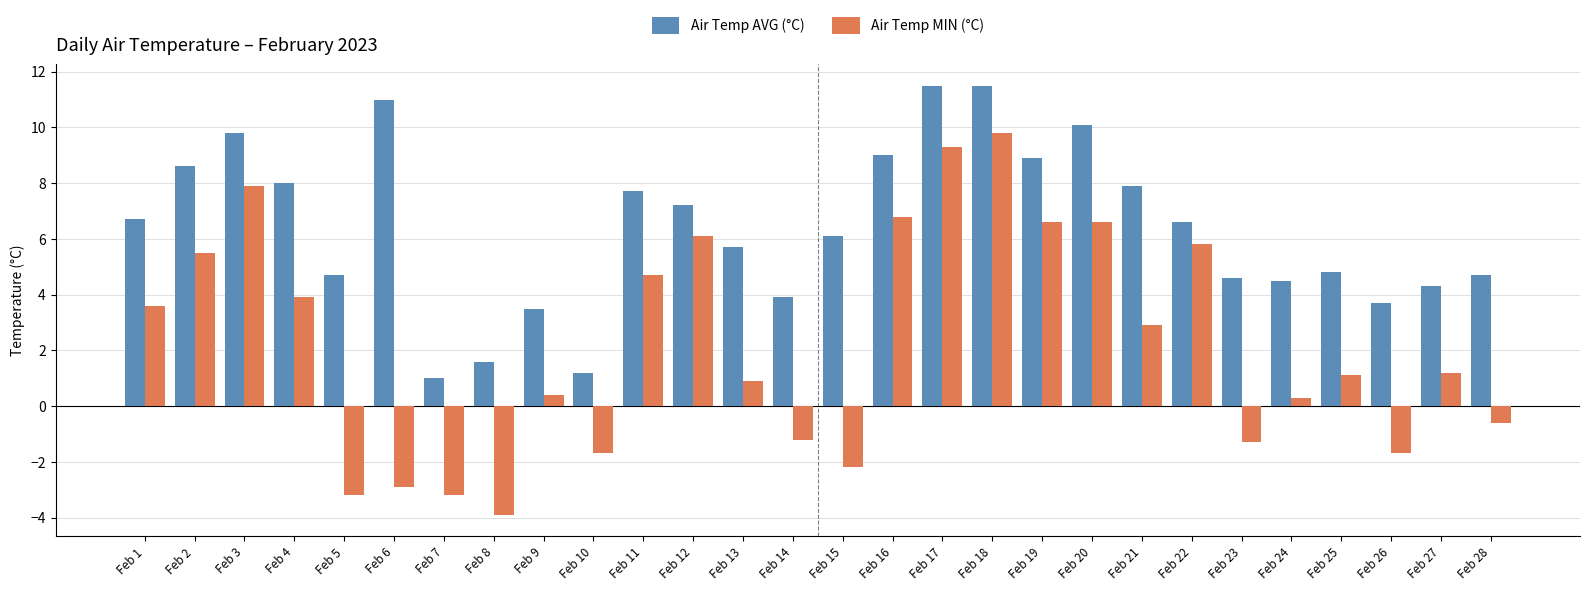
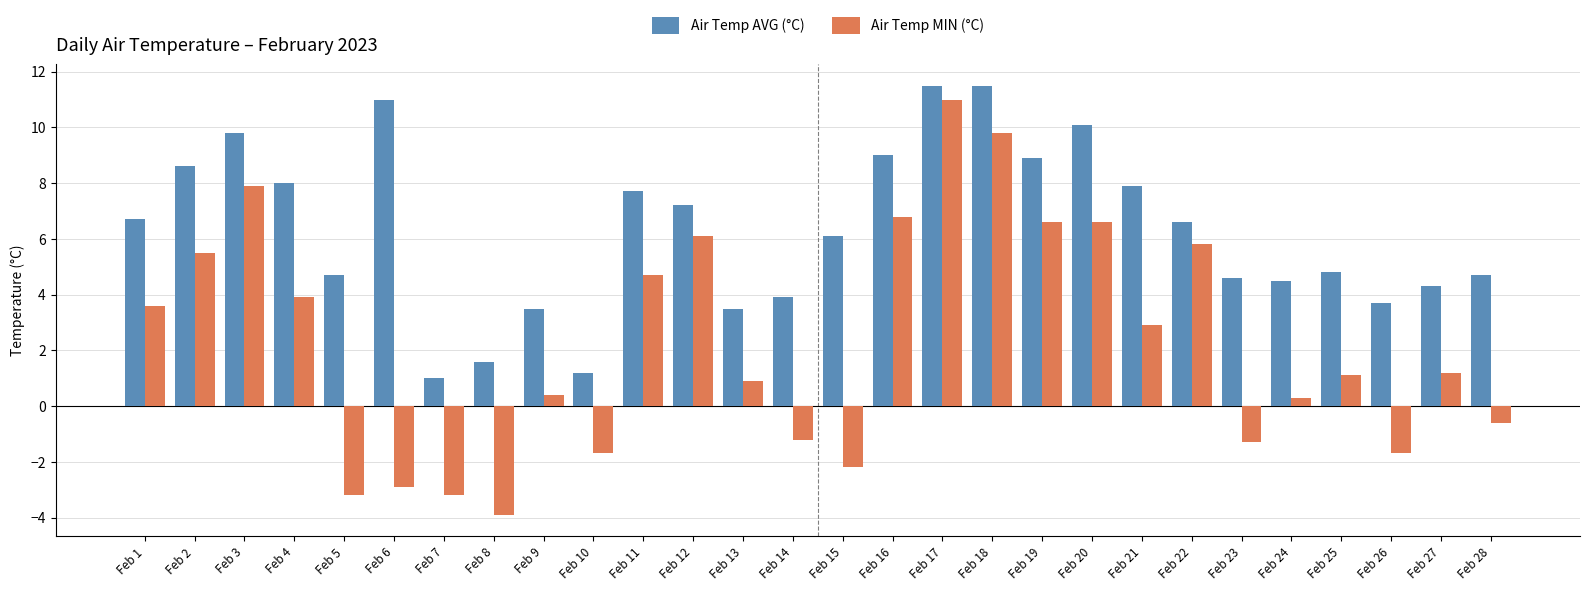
  {
    "Air Temp AVG (°C)": {
      "Feb 1": 6.7,
      "Feb 2": 8.6,
      "Feb 3": 9.8,
      "Feb 4": 8.0,
      "Feb 5": 4.7,
      "Feb 6": 11.0,
      "Feb 7": 1.0,
      "Feb 8": 1.6,
      "Feb 9": 3.5,
      "Feb 10": 1.2,
      "Feb 11": 7.7,
      "Feb 12": 7.2,
-     "Feb 13": 5.7,
+     "Feb 13": 3.5,
      "Feb 14": 3.9,
      "Feb 15": 6.1,
      "Feb 16": 9.0,
      "Feb 17": 11.5,
      "Feb 18": 11.5,
      "Feb 19": 8.9,
      "Feb 20": 10.1,
      "Feb 21": 7.9,
      "Feb 22": 6.6,
      "Feb 23": 4.6,
      "Feb 24": 4.5,
      "Feb 25": 4.8,
      "Feb 26": 3.7,
      "Feb 27": 4.3,
      "Feb 28": 4.7
    },
    "Air Temp MIN (°C)": {
      "Feb 1": 3.6,
      "Feb 2": 5.5,
      "Feb 3": 7.9,
      "Feb 4": 3.9,
      "Feb 5": -3.2,
      "Feb 6": -2.9,
      "Feb 7": -3.2,
      "Feb 8": -3.9,
      "Feb 9": 0.4,
      "Feb 10": -1.7,
      "Feb 11": 4.7,
      "Feb 12": 6.1,
      "Feb 13": 0.9,
      "Feb 14": -1.2,
      "Feb 15": -2.2,
      "Feb 16": 6.8,
-     "Feb 17": 9.3,
+     "Feb 17": 11.0,
      "Feb 18": 9.8,
      "Feb 19": 6.6,
      "Feb 20": 6.6,
      "Feb 21": 2.9,
      "Feb 22": 5.8,
      "Feb 23": -1.3,
      "Feb 24": 0.3,
      "Feb 25": 1.1,
      "Feb 26": -1.7,
      "Feb 27": 1.2,
      "Feb 28": -0.6
    }
  }
